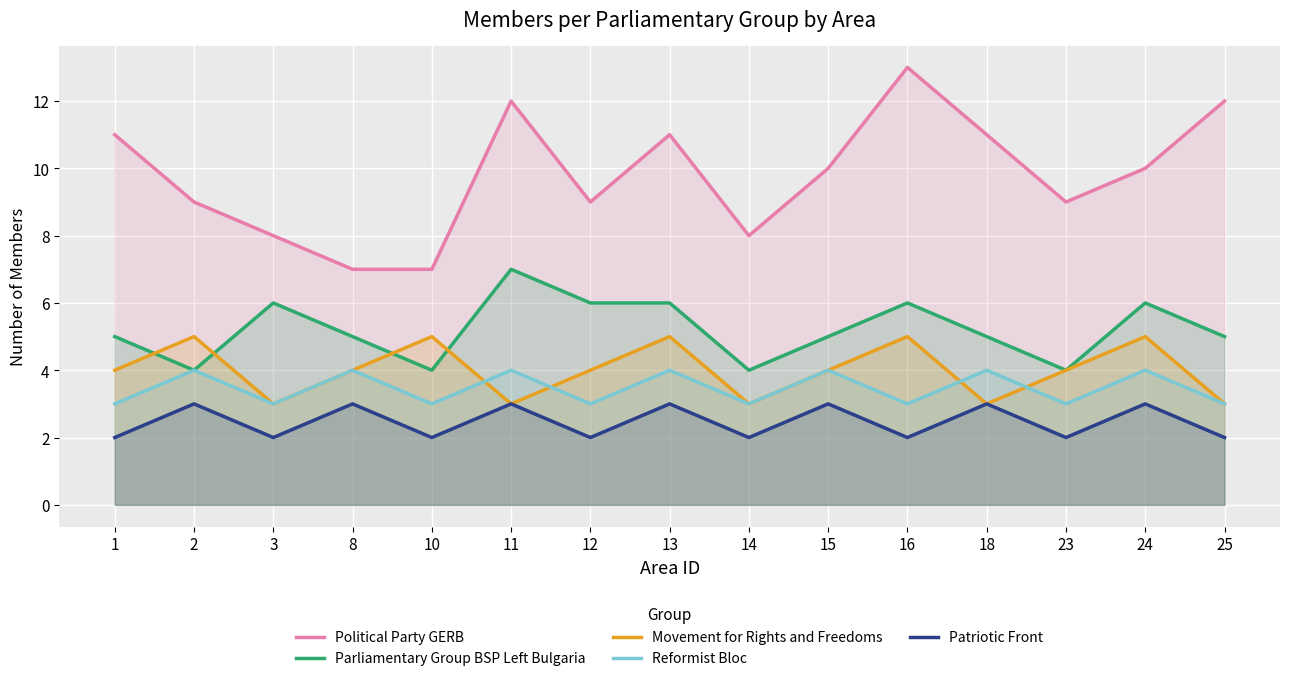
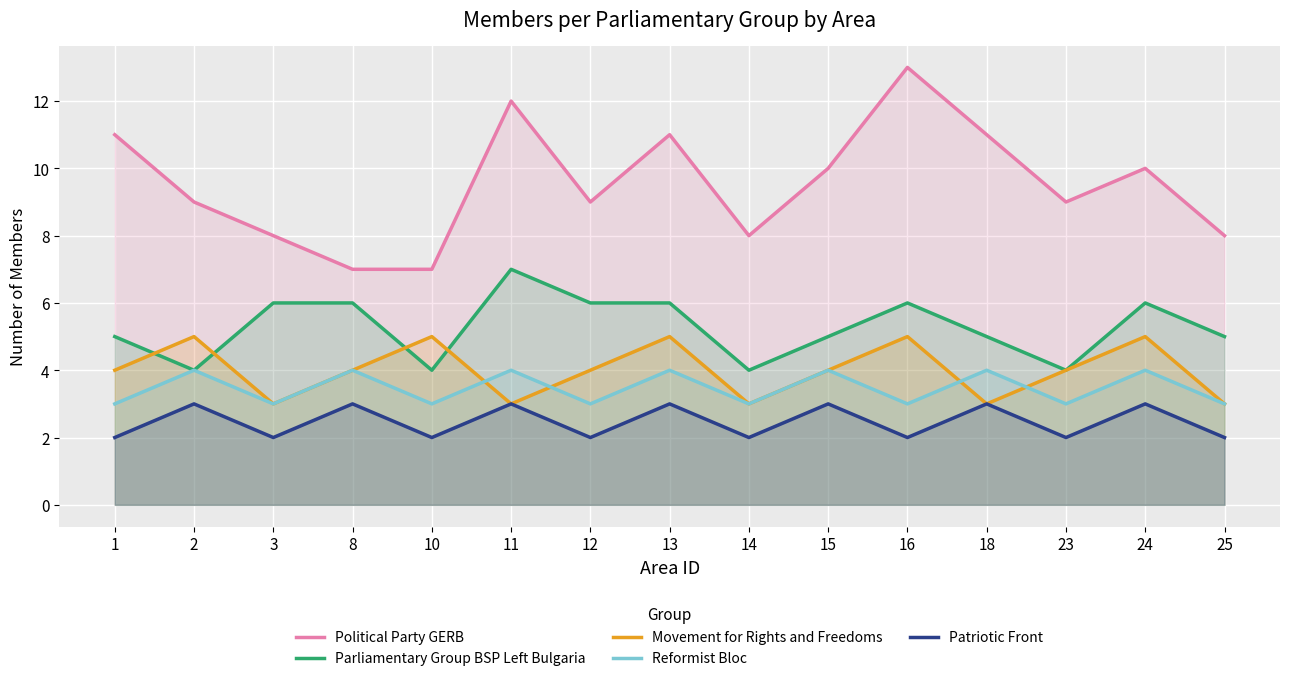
  {
    "Political Party GERB": {
      "1": 11,
      "2": 9,
      "3": 8,
      "8": 7,
      "10": 7,
      "11": 12,
      "12": 9,
      "13": 11,
      "14": 8,
      "15": 10,
      "16": 13,
      "18": 11,
      "23": 9,
      "24": 10,
-     "25": 12
+     "25": 8
    },
    "Parliamentary Group BSP Left Bulgaria": {
      "1": 5,
      "3": 6,
-     "8": 5,
+     "8": 6,
      "10": 4,
      "11": 7,
      "12": 6,
      "13": 6,
      "14": 4,
      "15": 5,
      "16": 6,
      "18": 5,
      "24": 6,
      "25": 5
    },
    "Movement for Rights and Freedoms": {
      "1": 4,
      "2": 5,
      "10": 5,
      "12": 4,
      "13": 5,
      "16": 5,
      "24": 5
    },
    "Reformist Bloc": {
      "1": 3,
      "10": 3,
      "11": 4,
      "12": 3,
      "13": 4,
      "16": 3,
      "18": 4,
      "23": 3,
      "24": 4
    },
    "Patriotic Front": {
      "1": 2,
      "2": 3,
      "3": 2,
      "8": 3,
      "10": 2,
      "12": 2,
      "13": 3,
      "14": 2,
      "15": 3,
      "16": 2,
      "23": 2,
      "24": 3,
      "25": 2
    }
  }
